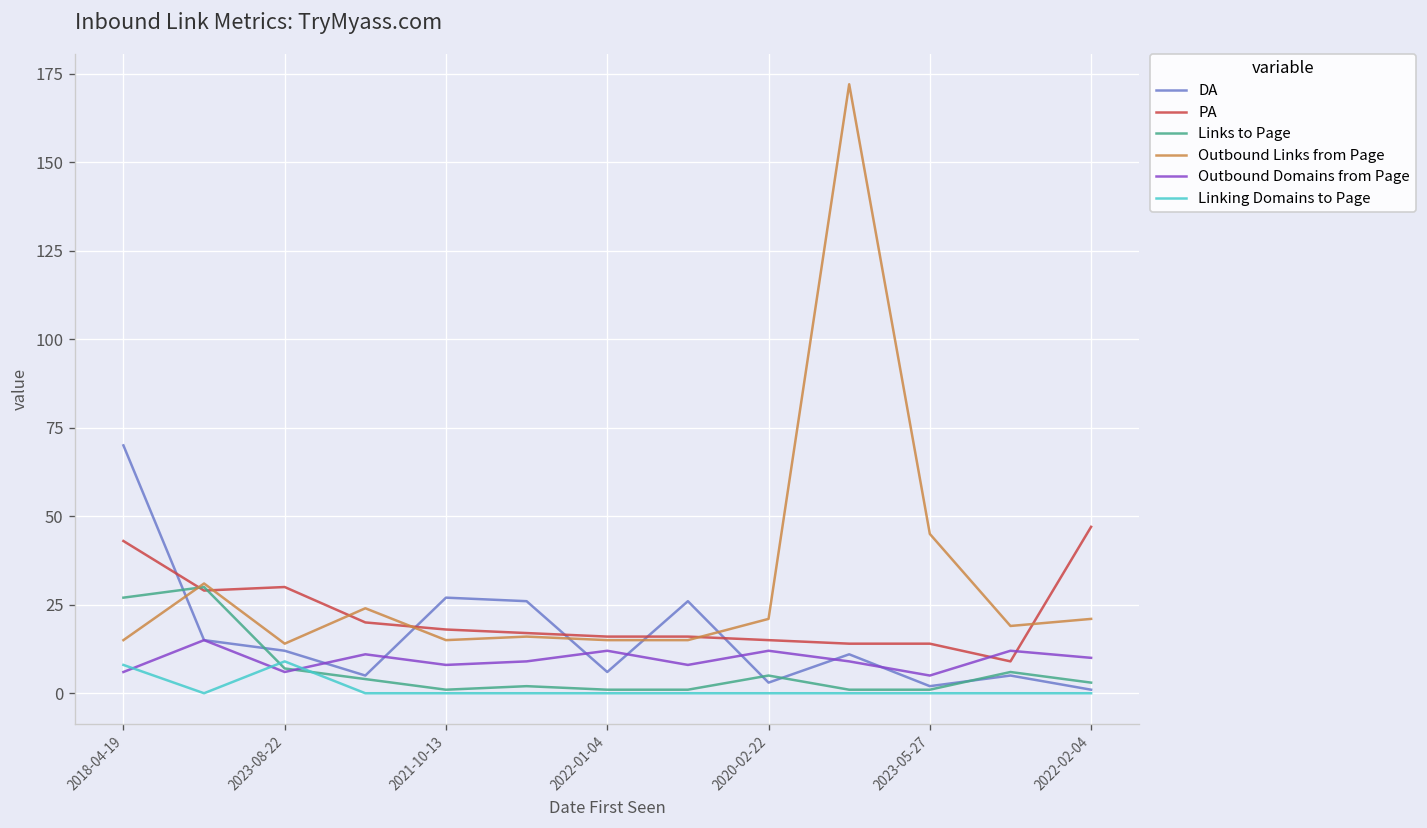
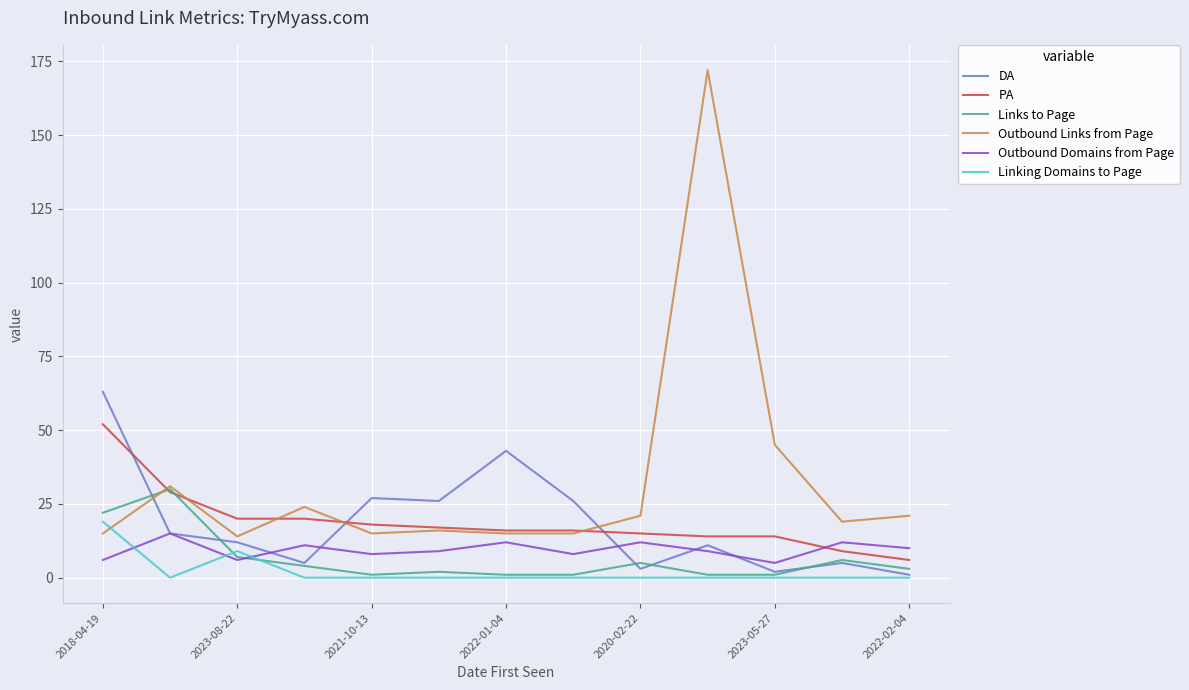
  {
    "DA": {
-     "2018-04-19": 70,
+     "2018-04-19": 63,
      "2023-08-22": 12,
      "2021-10-13": 27,
-     "2022-01-04": 6,
+     "2022-01-04": 43,
      "2020-02-22": 3,
      "2023-05-27": 2,
      "2022-02-04": 1
    },
    "PA": {
-     "2018-04-19": 43,
-     "2023-08-22": 30,
+     "2018-04-19": 52,
+     "2023-08-22": 20,
      "2021-10-13": 18,
      "2022-01-04": 16,
      "2020-02-22": 15,
      "2023-05-27": 14,
-     "2022-02-04": 47
+     "2022-02-04": 6
    },
    "Links to Page": {
-     "2018-04-19": 27,
+     "2018-04-19": 22,
      "2023-08-22": 7,
      "2021-10-13": 1,
      "2022-01-04": 1,
      "2020-02-22": 5,
      "2023-05-27": 1,
      "2022-02-04": 3
    },
    "Outbound Links from Page": {
      "2018-04-19": 15,
      "2023-08-22": 14,
      "2021-10-13": 15,
      "2022-01-04": 15,
      "2020-02-22": 21,
      "2023-05-27": 45,
      "2022-02-04": 21
    },
    "Outbound Domains from Page": {
      "2018-04-19": 6,
      "2023-08-22": 6,
      "2021-10-13": 8,
      "2022-01-04": 12,
      "2020-02-22": 12,
      "2023-05-27": 5,
      "2022-02-04": 10
    },
    "Linking Domains to Page": {
-     "2018-04-19": 8,
+     "2018-04-19": 19,
      "2023-08-22": 9,
      "2021-10-13": 0,
      "2022-01-04": 0,
      "2020-02-22": 0,
      "2023-05-27": 0,
      "2022-02-04": 0
    }
  }
